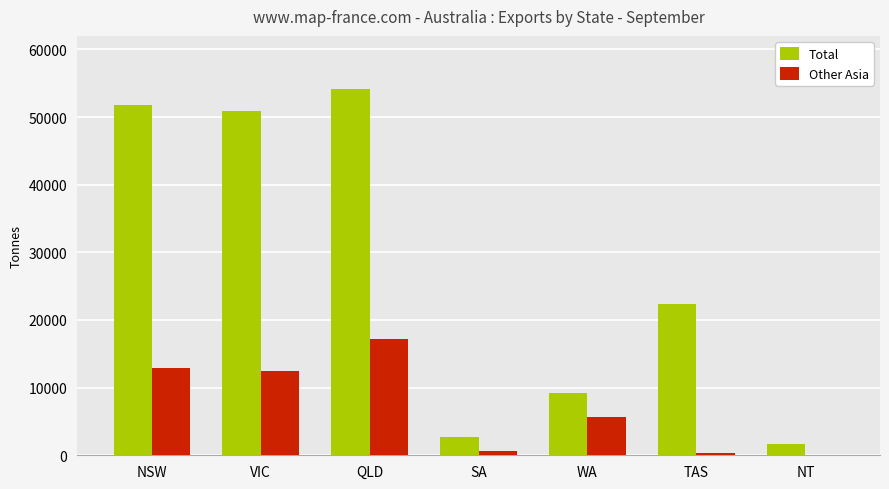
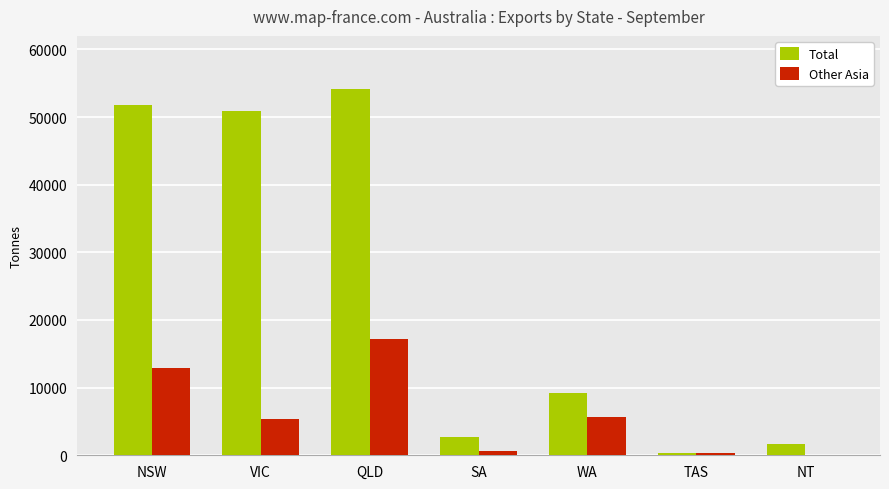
  {
    "Total": {
      "NSW": 52000,
      "VIC": 51000,
      "QLD": 54000,
      "SA": 3000,
      "WA": 9000,
-     "TAS": 22000,
+     "TAS": 0,
      "NT": 2000
    },
    "Other Asia": {
      "NSW": 13000,
-     "VIC": 12000,
+     "VIC": 5000,
      "QLD": 17000,
      "SA": 1000,
      "WA": 6000,
      "TAS": 0,
      "NT": 0
    }
  }
